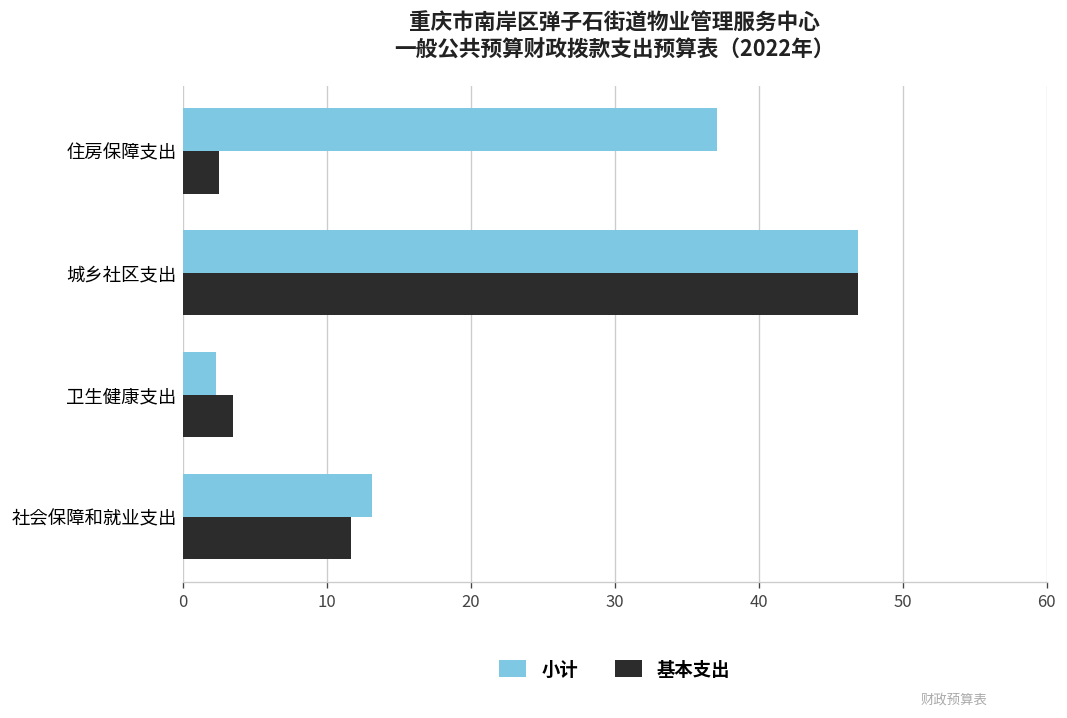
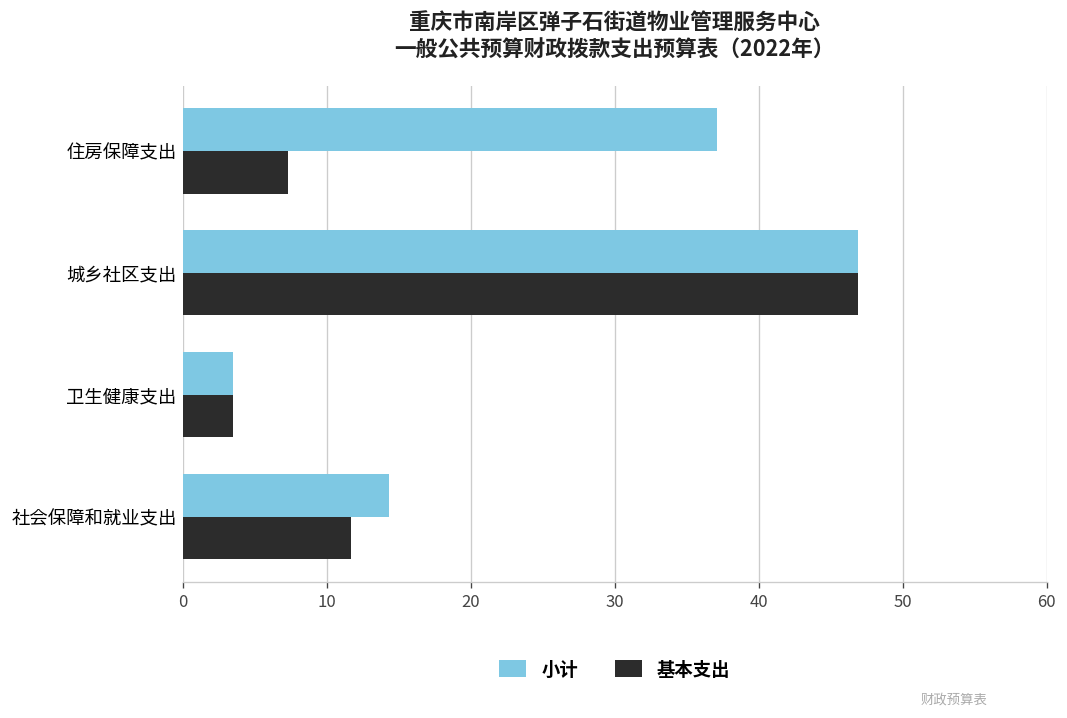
  {
    "小计": {
      "住房保障支出": 37.1,
      "城乡社区支出": 46.9,
-     "卫生健康支出": 2.4,
-     "社会保障和就业支出": 13.1
+     "卫生健康支出": 3.5,
+     "社会保障和就业支出": 14.3
    },
    "基本支出": {
-     "住房保障支出": 2.5,
+     "住房保障支出": 7.3,
      "城乡社区支出": 46.9,
      "卫生健康支出": 3.5,
      "社会保障和就业支出": 11.7
    }
  }
